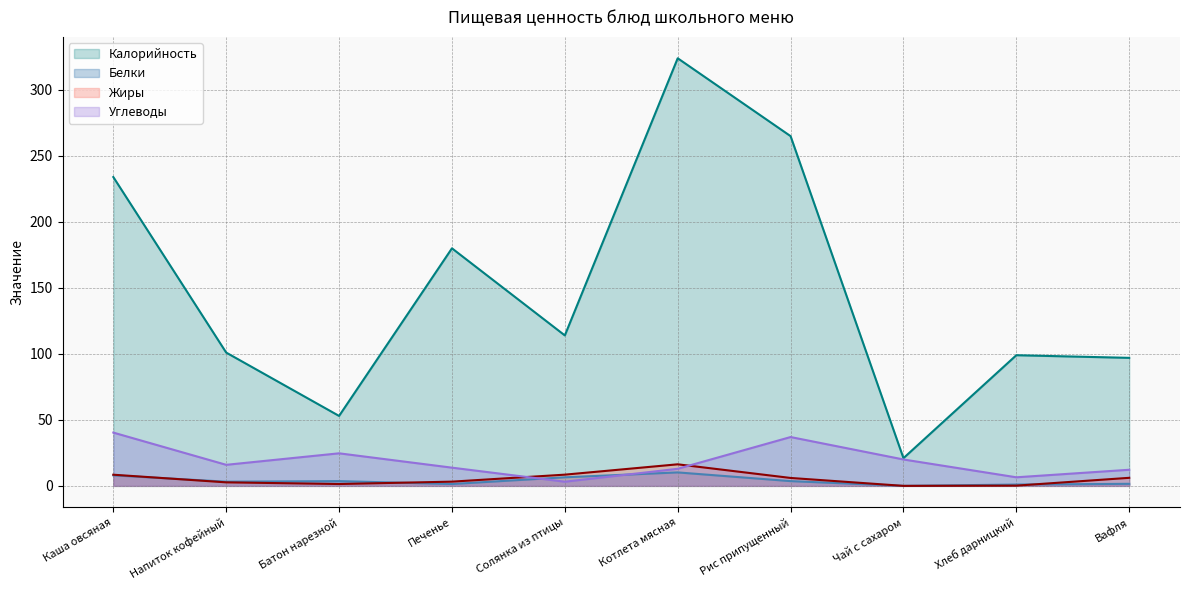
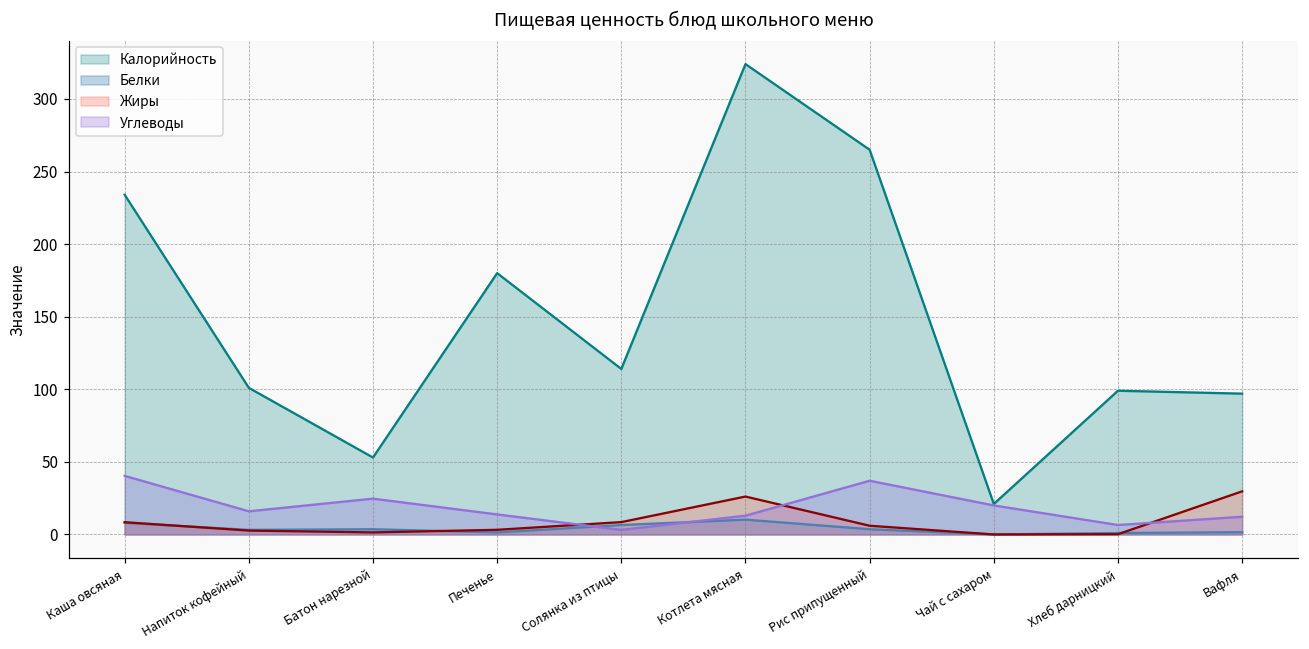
  {
    "Жиры": {
      "Батон нарезной": 1,
      "Солянка из птицы": 9,
-     "Котлета мясная": 16,
+     "Котлета мясная": 26,
      "Рис припущенный": 6,
-     "Вафля": 6
+     "Вафля": 30
    }
  }
